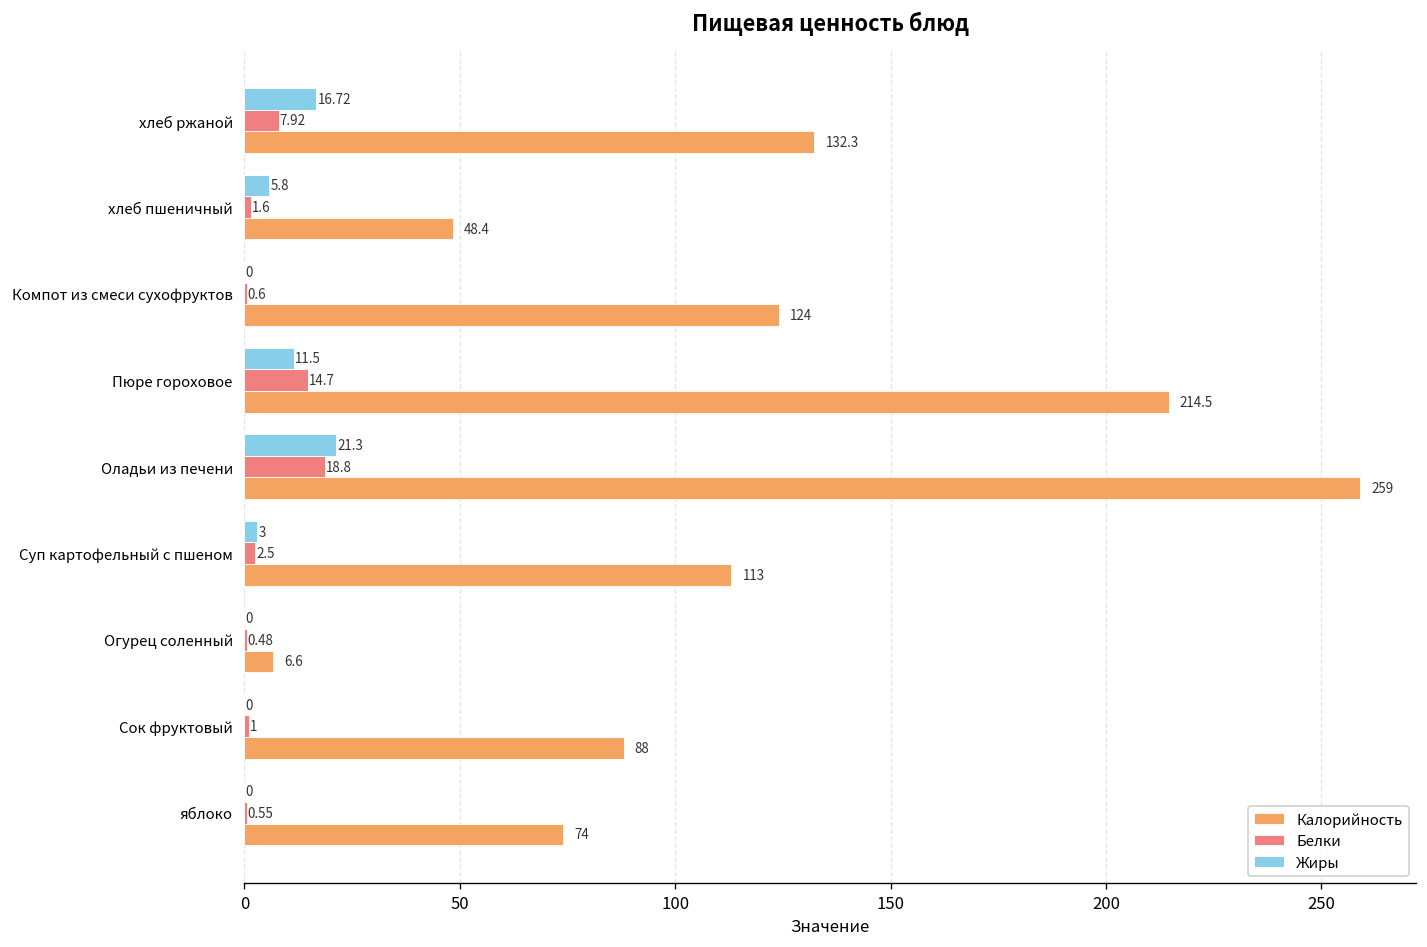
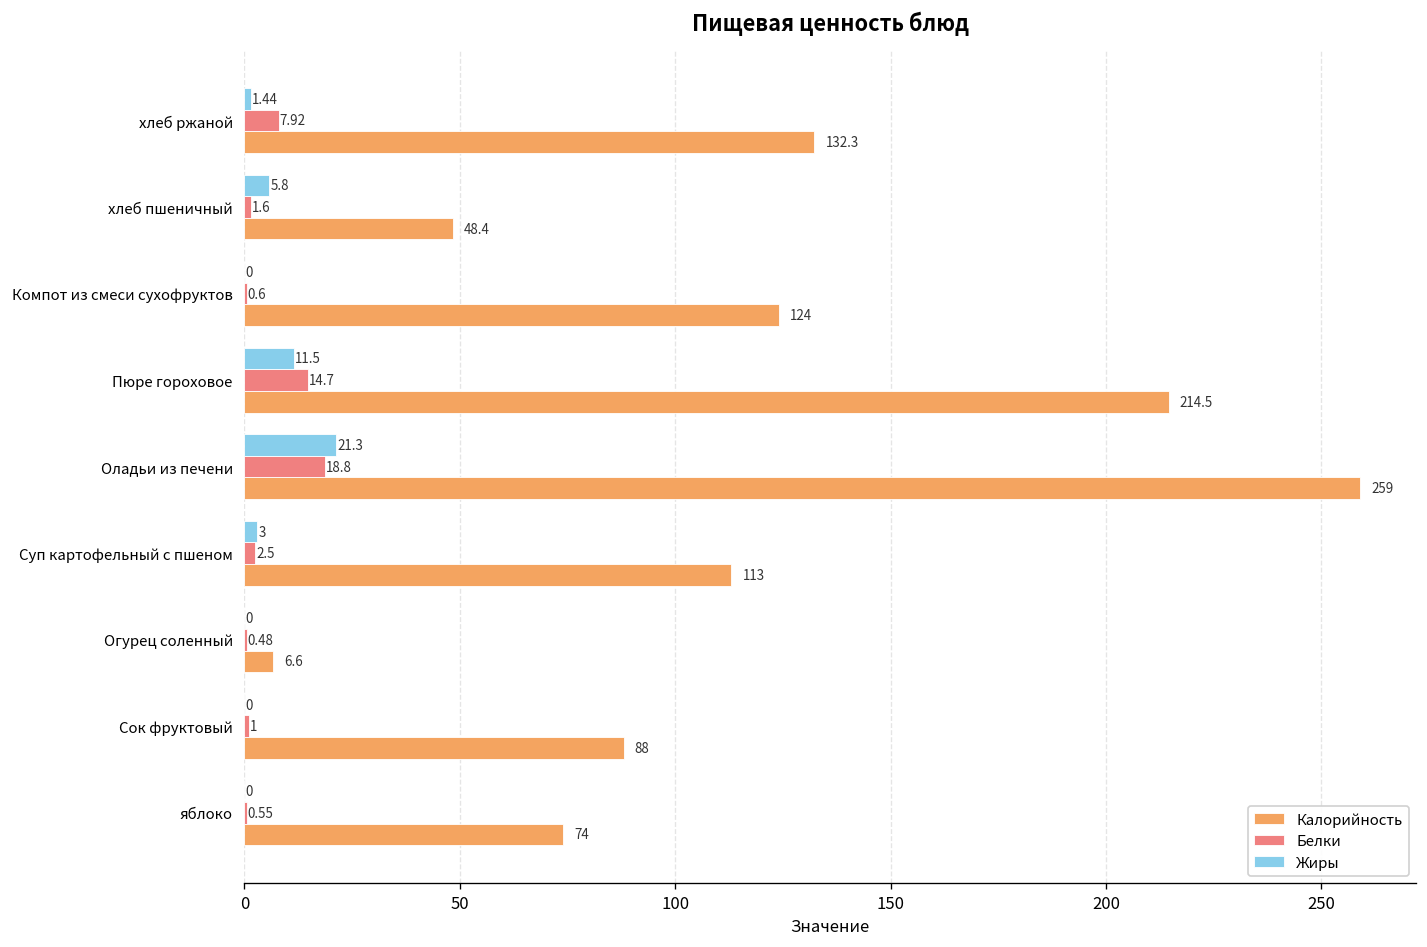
  {
    "Жиры": {
-     "хлеб ржаной": 16.72,
+     "хлеб ржаной": 1.44,
      "хлеб пшеничный": 5.8,
      "Компот из смеси сухофруктов": 0,
      "Пюре гороховое": 11.5,
      "Оладьи из печени": 21.3,
      "Суп картофельный с пшеном": 3,
      "Огурец соленный": 0,
      "Сок фруктовый": 0,
      "яблоко": 0
    }
  }
